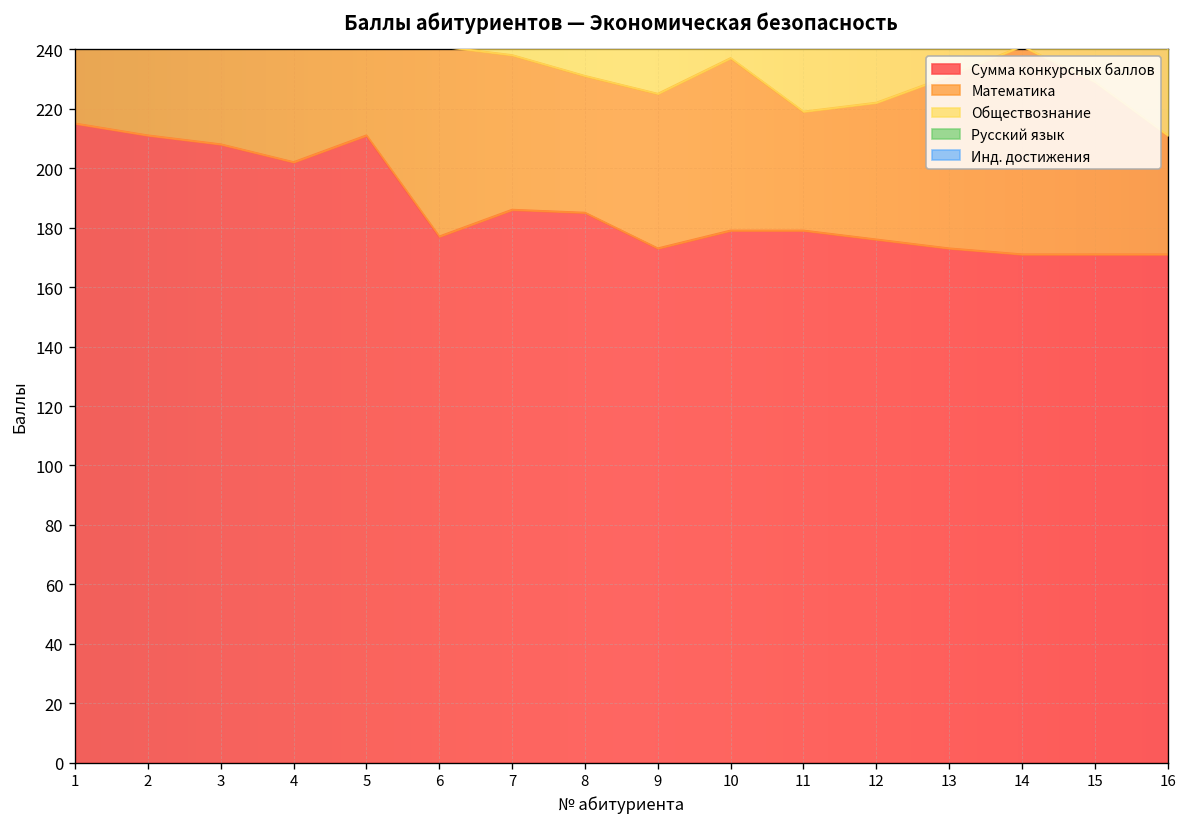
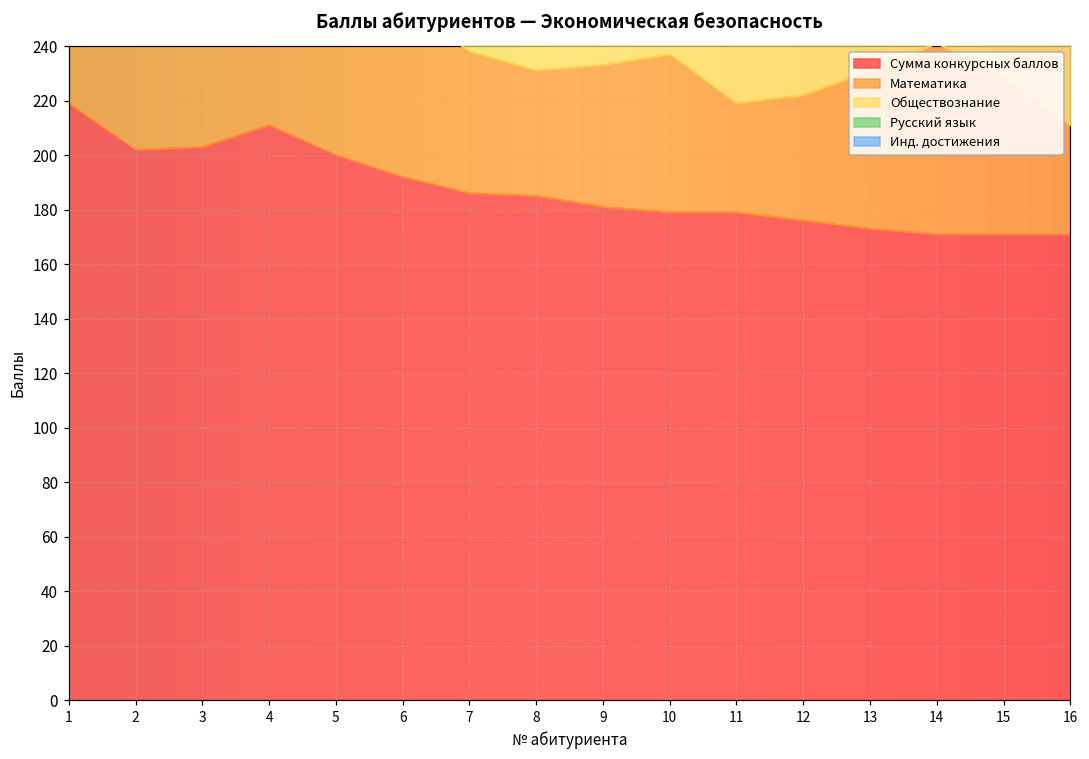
  {
    "Сумма конкурсных баллов": {
-     "1": 215,
-     "2": 211,
-     "3": 208,
-     "4": 202,
-     "5": 211,
-     "6": 177,
+     "1": 219,
+     "2": 202,
+     "3": 203,
+     "4": 211,
+     "5": 200,
+     "6": 192,
      "7": 186,
      "8": 185,
-     "9": 173,
+     "9": 181,
      "10": 179,
      "11": 179,
      "12": 176,
      "13": 173,
      "14": 171,
      "15": 171,
      "16": 171
    },
    "Математика": {
      "7": 52,
      "8": 46,
      "9": 52,
      "10": 58,
      "11": 40,
      "12": 46,
      "16": 40
    }
  }
